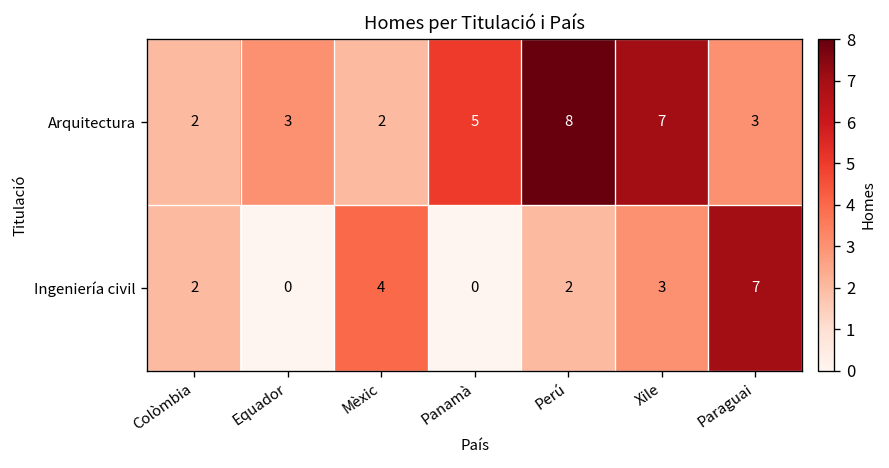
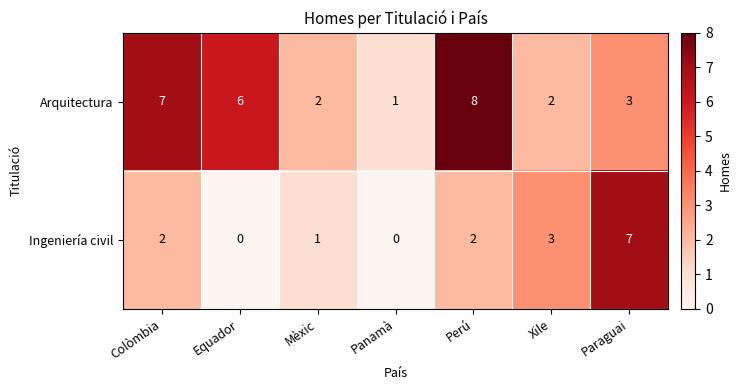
  {
    "Arquitectura": {
-     "Colòmbia": 2,
-     "Equador": 3,
+     "Colòmbia": 7,
+     "Equador": 6,
      "Mèxic": 2,
-     "Panamà": 5,
+     "Panamà": 1,
      "Perú": 8,
-     "Xile": 7,
+     "Xile": 2,
      "Paraguai": 3
    },
    "Ingeniería civil": {
      "Colòmbia": 2,
      "Equador": 0,
-     "Mèxic": 4,
+     "Mèxic": 1,
      "Panamà": 0,
      "Perú": 2,
      "Xile": 3,
      "Paraguai": 7
    }
  }
